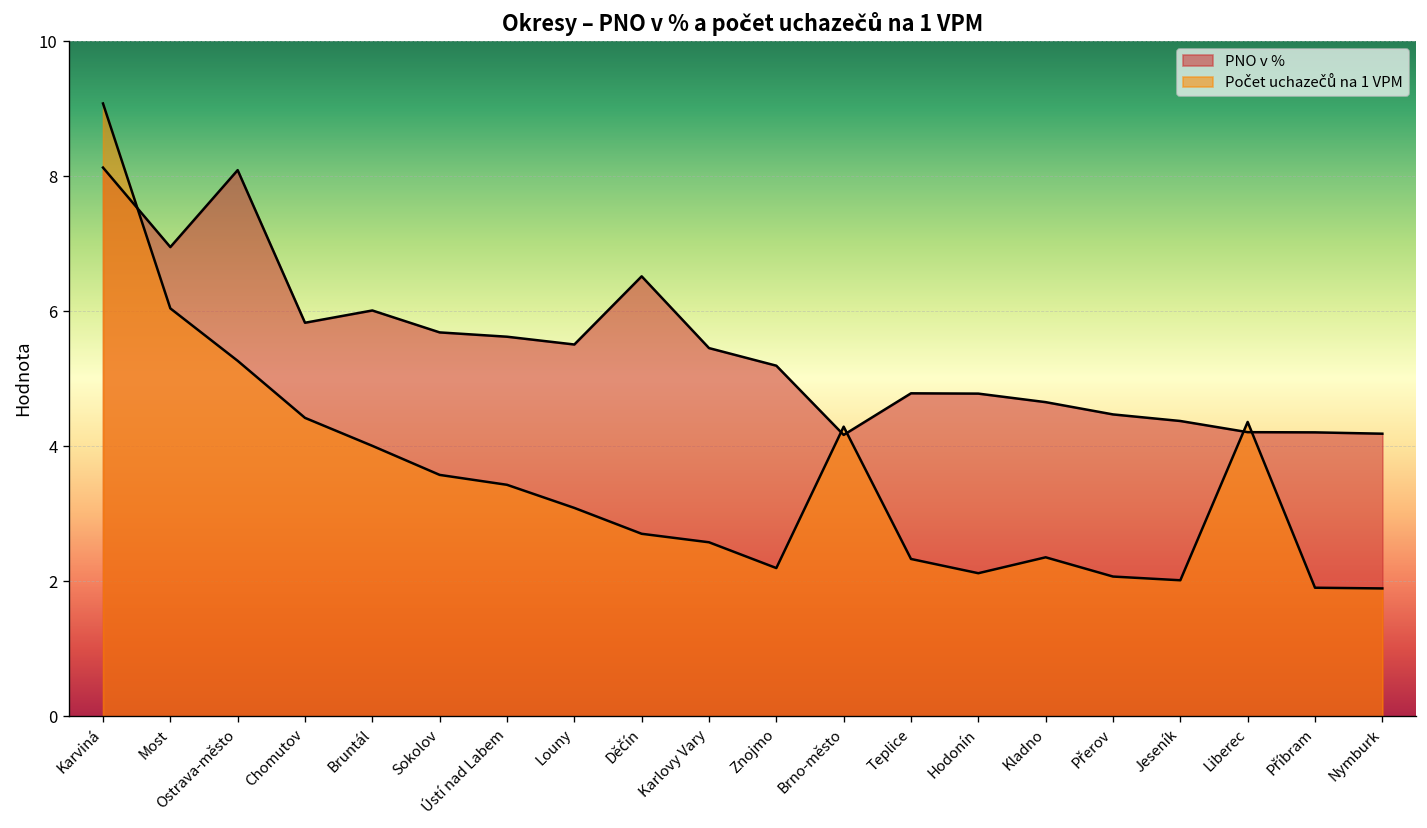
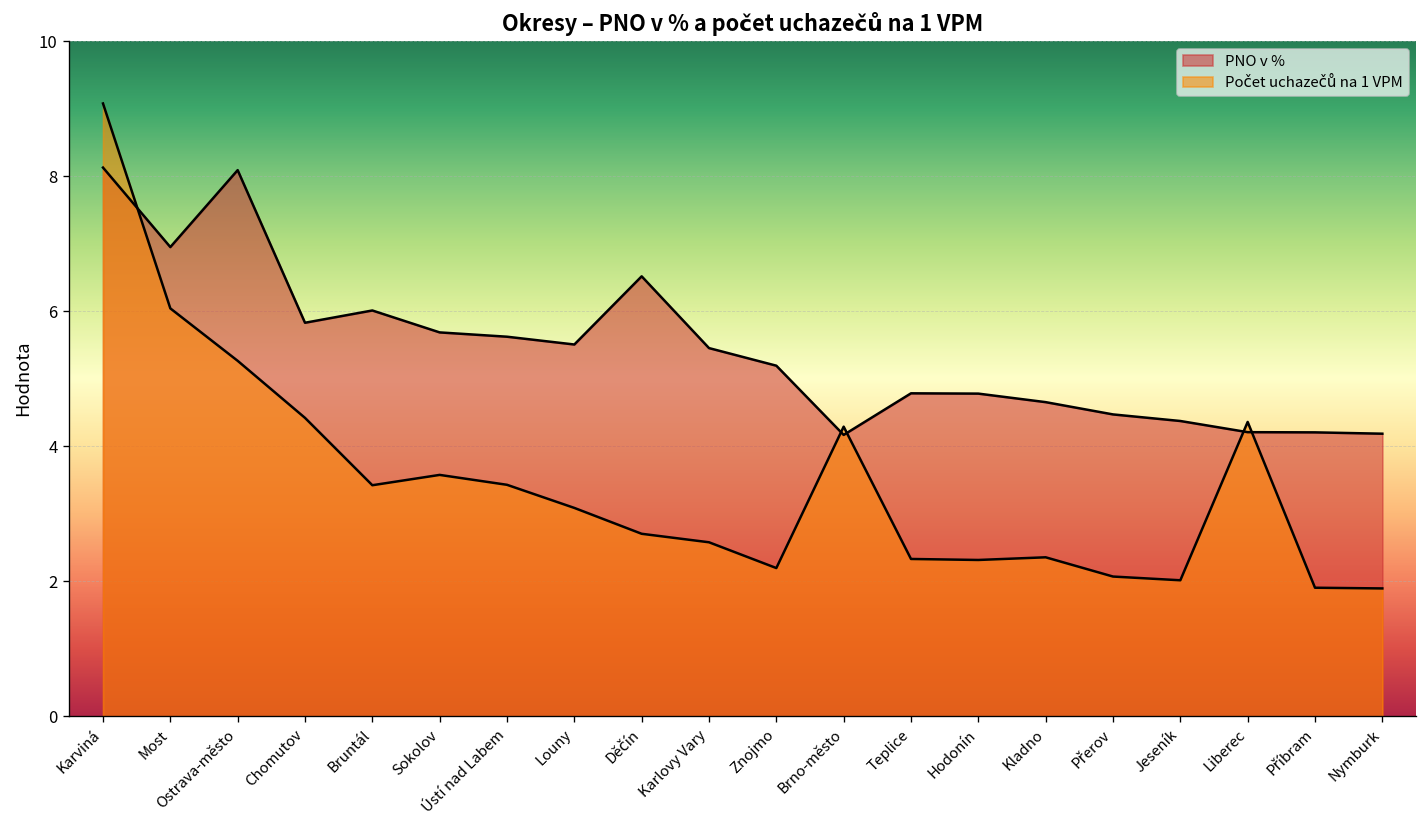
  {
    "PNO v %": {
      "Karviná": 8.1,
      "Most": 7.0,
      "Ostrava-město": 8.1,
      "Chomutov": 5.8,
      "Bruntál": 6.0,
      "Sokolov": 5.7,
      "Ústí nad Labem": 5.6,
      "Louny": 5.5,
      "Děčín": 6.5,
      "Karlovy Vary": 5.5,
      "Znojmo": 5.2,
      "Brno-město": 4.2,
      "Teplice": 4.8,
      "Hodonín": 4.8,
      "Kladno": 4.7,
      "Přerov": 4.5,
      "Jeseník": 4.4,
      "Liberec": 4.2,
      "Příbram": 4.2,
      "Nymburk": 4.2
    },
    "Počet uchazečů na 1 VPM": {
      "Karviná": 9.1,
      "Most": 6.0,
      "Ostrava-město": 5.3,
      "Chomutov": 4.4,
-     "Bruntál": 4.0,
+     "Bruntál": 3.4,
      "Sokolov": 3.6,
      "Ústí nad Labem": 3.4,
      "Louny": 3.1,
      "Děčín": 2.7,
      "Karlovy Vary": 2.6,
      "Znojmo": 2.2,
      "Brno-město": 4.3,
      "Teplice": 2.3,
-     "Hodonín": 2.1,
+     "Hodonín": 2.3,
      "Kladno": 2.4,
      "Přerov": 2.1,
      "Jeseník": 2.0,
      "Liberec": 4.4,
      "Příbram": 1.9,
      "Nymburk": 1.9
    }
  }
